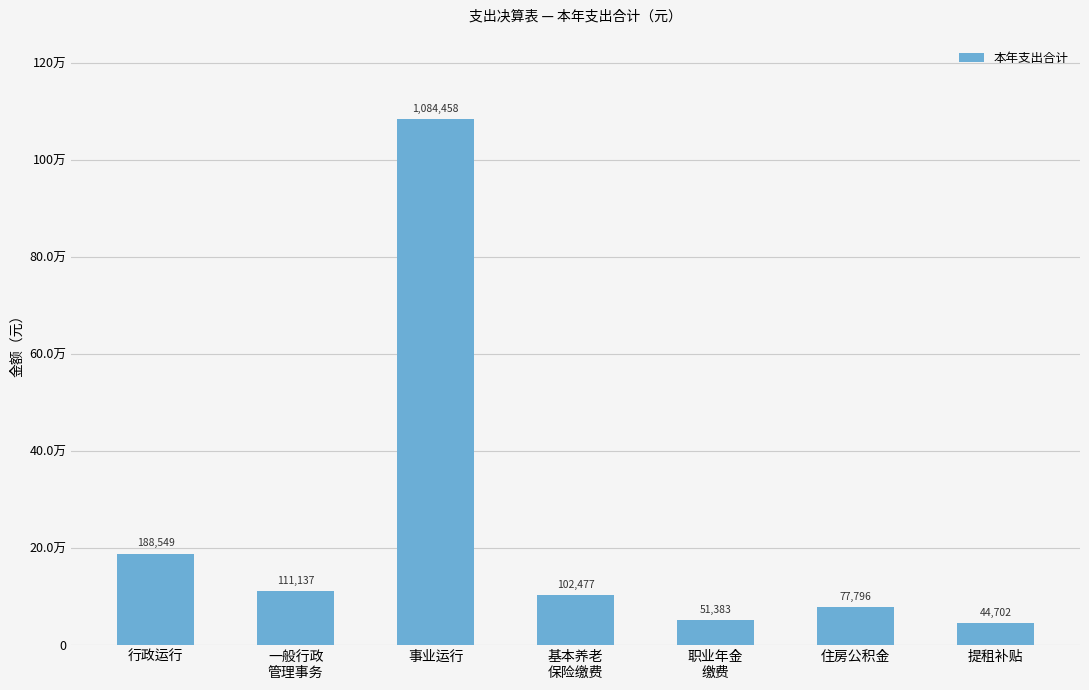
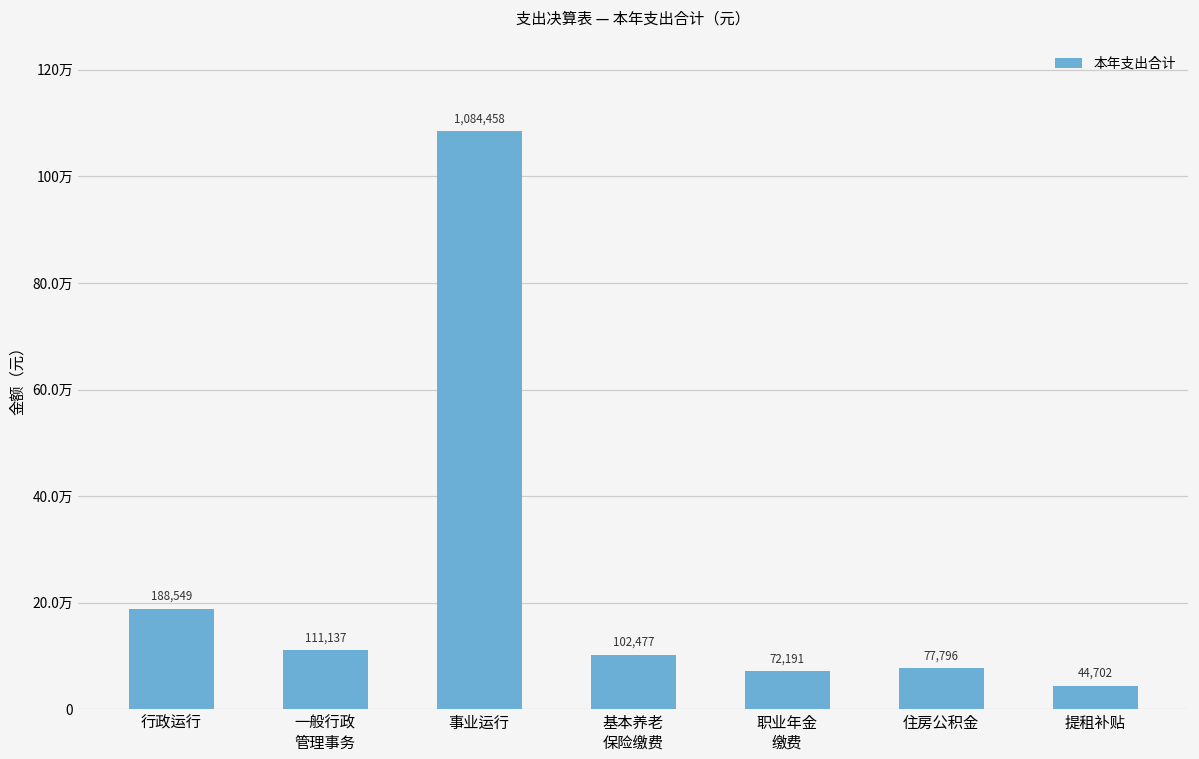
  {
    "行政运行": "188,549",
    "一般行政 管理事务": "111,137",
    "事业运行": "1,084,458",
    "基本养老 保险缴费": "102,477",
-   "职业年金 缴费": "51,383",
+   "职业年金 缴费": "72,191",
    "住房公积金": "77,796",
    "提租补贴": "44,702"
  }
